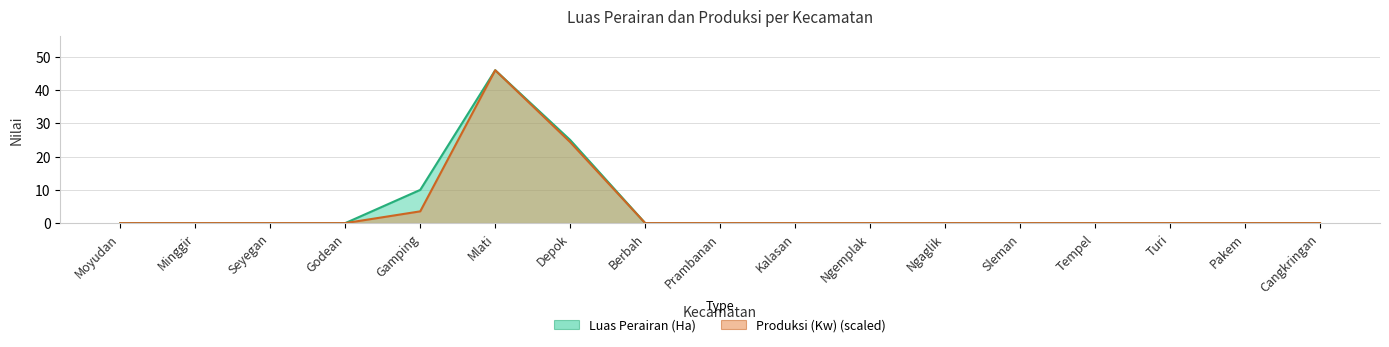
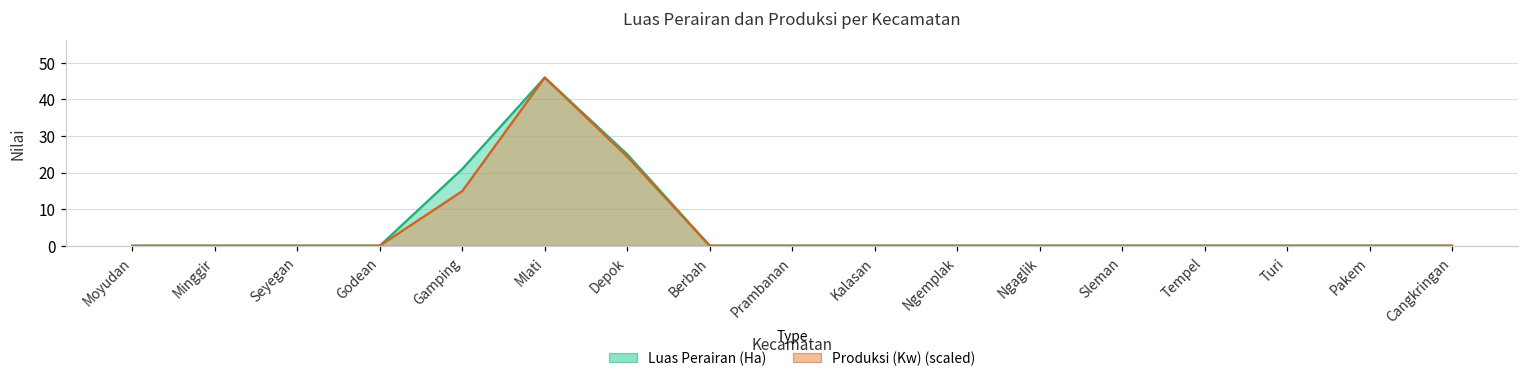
  {
    "Luas Perairan (Ha)": {
-     "Gamping": 10
+     "Gamping": 21
    },
    "Produksi (Kw) (scaled)": {
-     "Gamping": 4
+     "Gamping": 15
    }
  }
